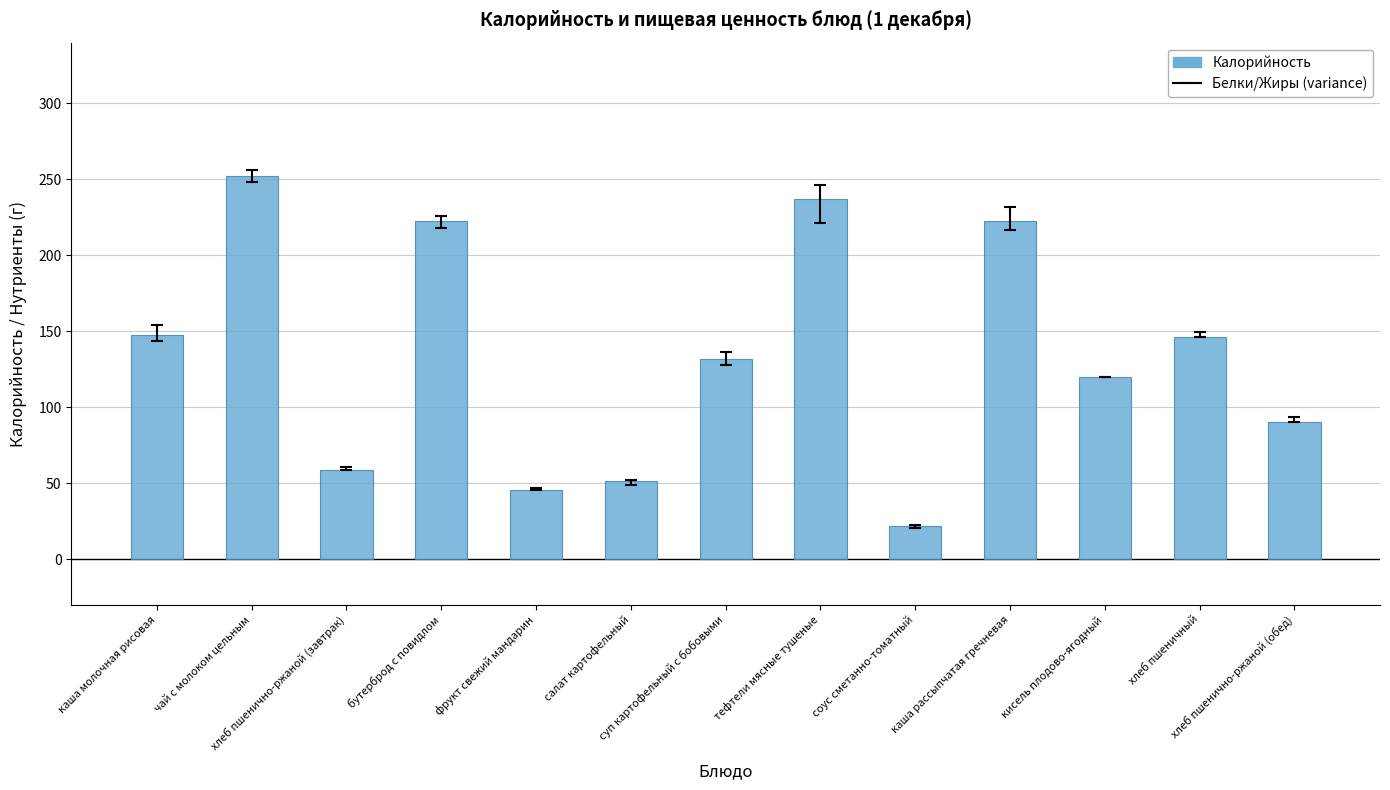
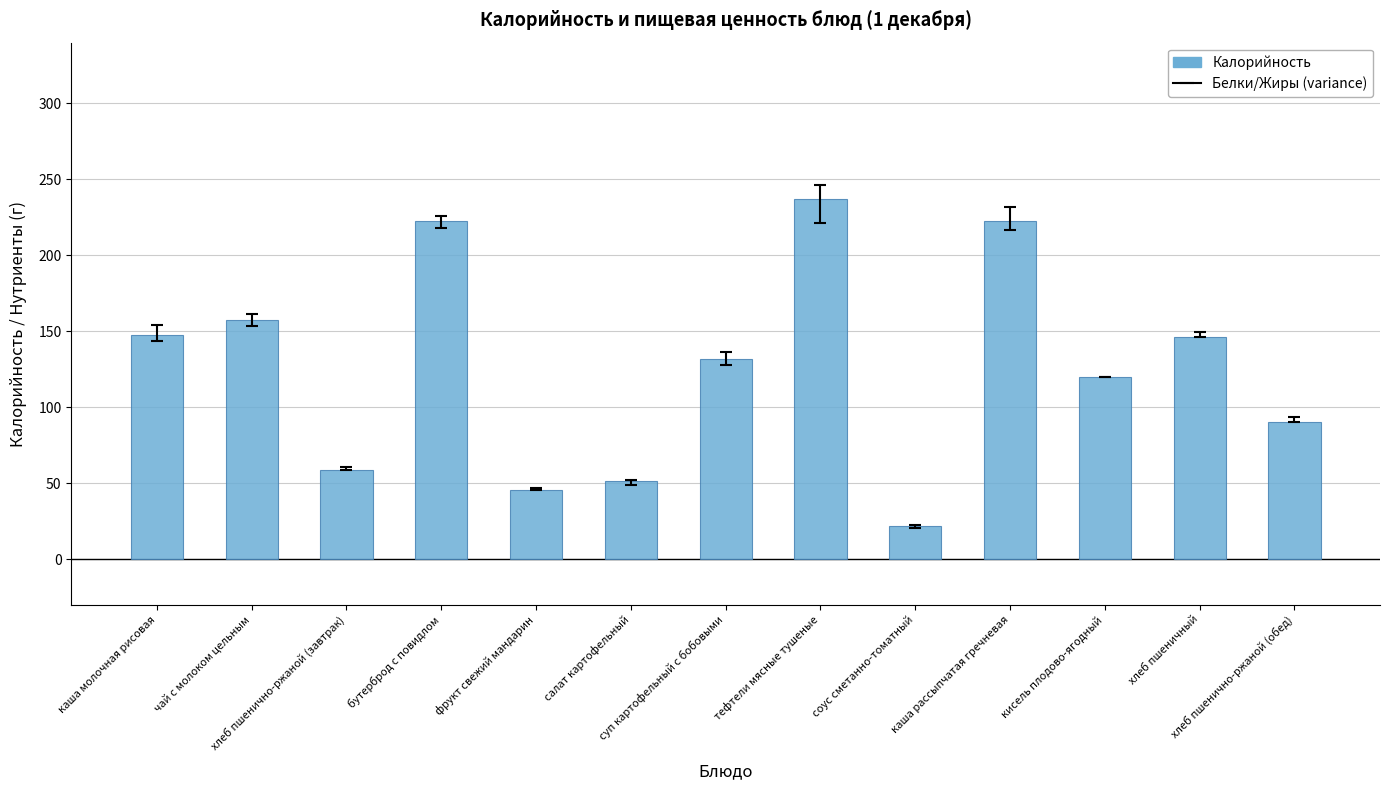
  {
    "Калорийность": {
      "каша молочная рисовая": 148,
-     "чай с молоком цельным": 252,
+     "чай с молоком цельным": 157,
      "хлеб пшенично-ржаной (завтрак)": 59,
      "бутерброд с повидлом": 223,
      "фрукт свежий мандарин": 46,
      "салат картофельный": 52,
      "суп картофельный с бобовыми": 132,
      "тефтели мясные тушеные": 237,
      "соус сметанно-томатный": 22,
      "каша рассыпчатая гречневая": 223,
      "кисель плодово-ягодный": 120,
      "хлеб пшеничный": 146,
      "хлеб пшенично-ржаной (обед)": 90
    }
  }
